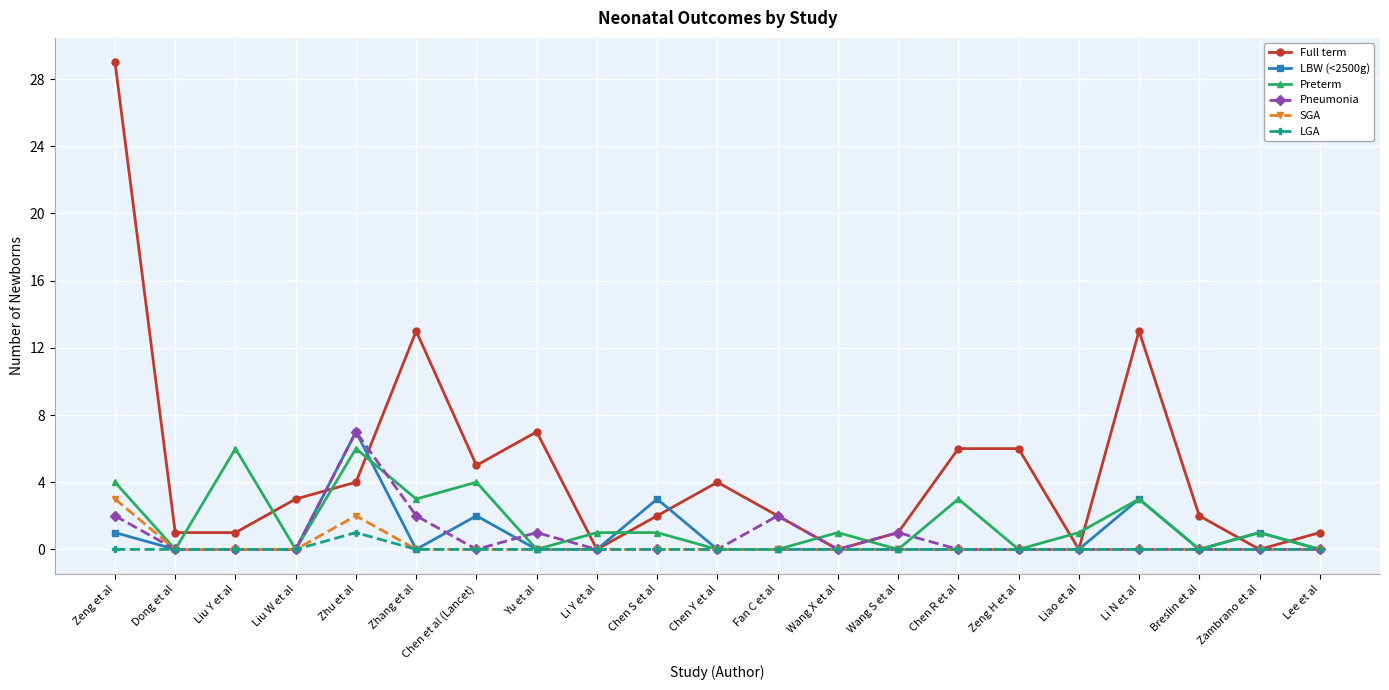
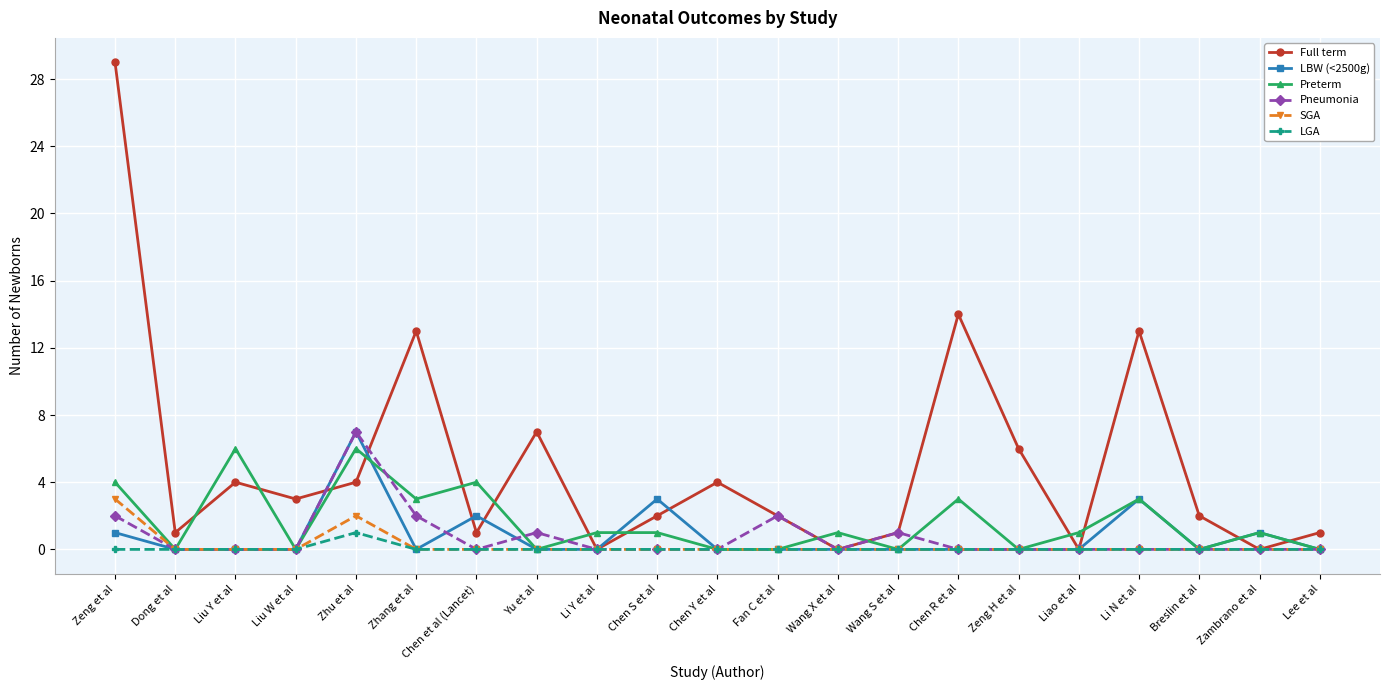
  {
    "Full term": {
      "Zeng et al": 29,
      "Dong et al": 1,
-     "Liu Y et al": 1,
+     "Liu Y et al": 4,
      "Liu W et al": 3,
      "Zhu et al": 4,
      "Zhang et al": 13,
-     "Chen et al (Lancet)": 5,
+     "Chen et al (Lancet)": 1,
      "Yu et al": 7,
      "Chen S et al": 2,
      "Chen Y et al": 4,
-     "Chen R et al": 6,
+     "Chen R et al": 14,
      "Zeng H et al": 6,
      "Li N et al": 13,
      "Breslin et al": 2,
      "Lee et al": 1
    },
    "LBW (<2500g)": {
      "Zeng et al": 1,
      "Chen et al (Lancet)": 2,
      "Chen S et al": 3
    },
    "Pneumonia": {
      "Zeng et al": 2,
      "Zhang et al": 2,
      "Yu et al": 1
    },
    "SGA": {
      "Zeng et al": 3,
      "Zhu et al": 2
    }
  }
